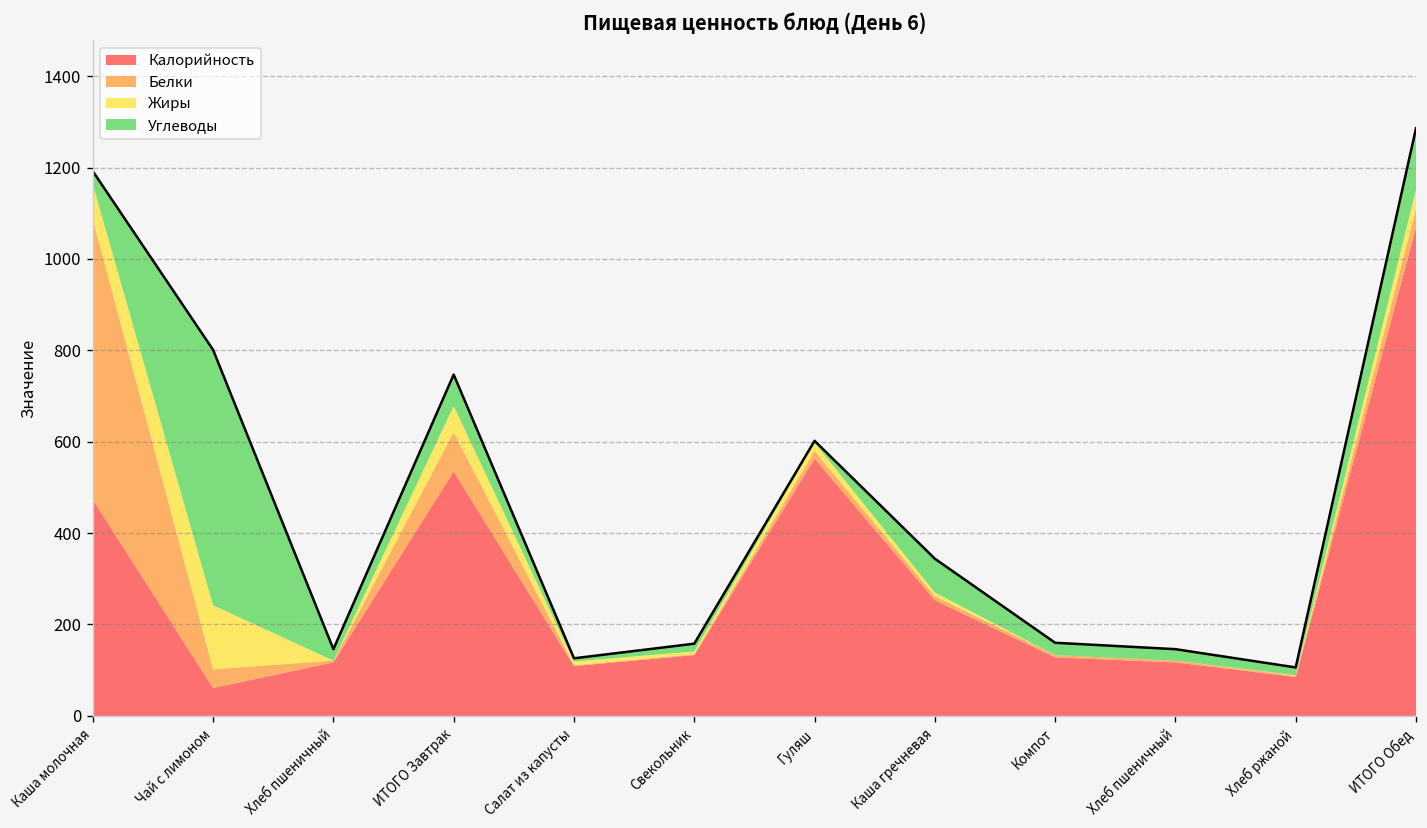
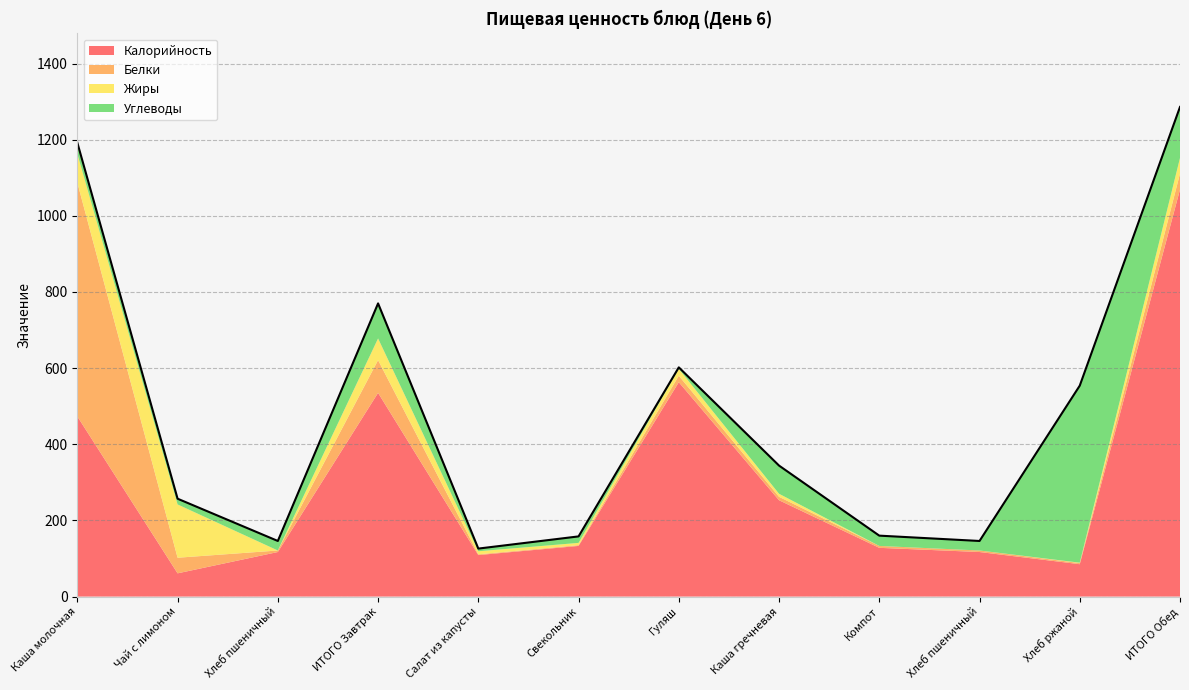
  {
    "Калорийность": {
      "Каша молочная": 470,
      "Чай с лимоном": 60,
      "ИТОГО Завтрак": 540,
      "Гуляш": 560,
      "Каша гречневая": 250,
      "ИТОГО Обед": 1070
    },
    "Белки": {
      "Каша молочная": 610,
      "Чай с лимоном": 40,
      "ИТОГО Завтрак": 90,
      "Гуляш": 20,
      "Каша гречневая": 10,
      "ИТОГО Обед": 40
    },
    "Жиры": {
      "Каша молочная": 80,
      "Чай с лимоном": 140,
      "ИТОГО Завтрак": 60,
      "Салат из капусты": 10,
      "Каша гречневая": 10,
      "ИТОГО Обед": 40
    },
    "Углеводы": {
      "Каша молочная": 30,
-     "Чай с лимоном": 560,
-     "ИТОГО Завтрак": 70,
+     "Чай с лимоном": 20,
+     "ИТОГО Завтрак": 90,
      "Салат из капусты": 10,
      "Свекольник": 20,
      "Каша гречневая": 70,
      "Компот": 30,
-     "Хлеб ржаной": 20,
+     "Хлеб ржаной": 470,
      "ИТОГО Обед": 130
    }
  }
